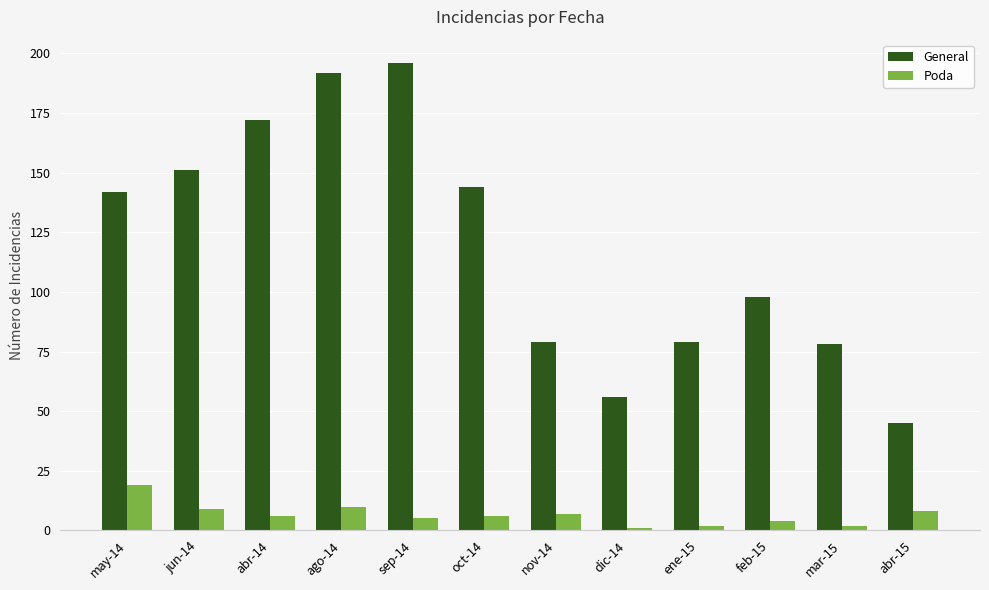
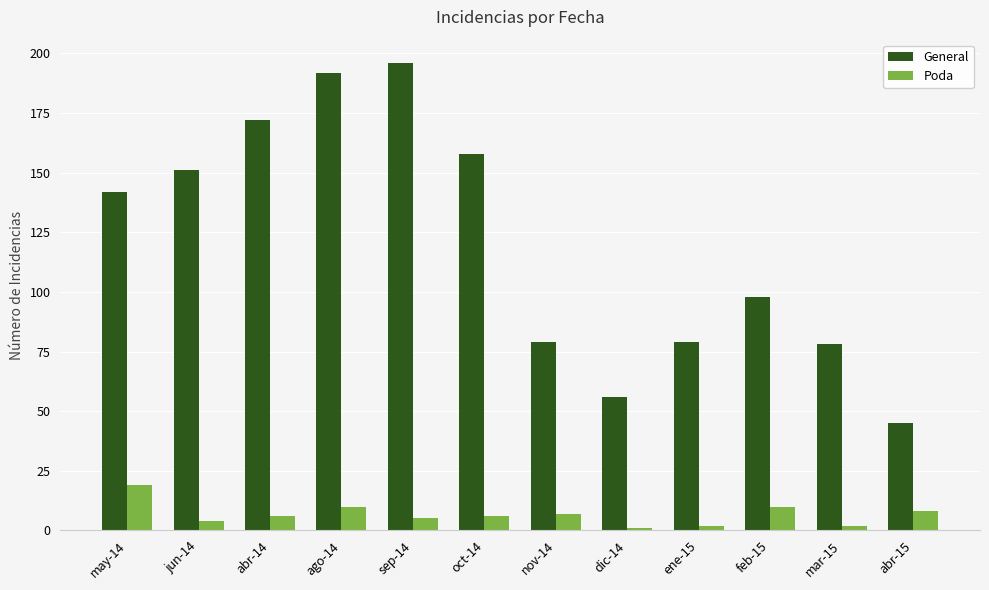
  {
    "General": {
      "may-14": 142,
      "jun-14": 151,
      "abr-14": 172,
      "ago-14": 192,
      "sep-14": 196,
-     "oct-14": 144,
+     "oct-14": 158,
      "nov-14": 79,
      "dic-14": 56,
      "ene-15": 79,
      "feb-15": 98,
      "mar-15": 78,
      "abr-15": 45
    },
    "Poda": {
      "may-14": 19,
-     "jun-14": 9,
+     "jun-14": 4,
      "abr-14": 6,
      "ago-14": 10,
      "sep-14": 5,
      "oct-14": 6,
      "nov-14": 7,
      "ene-15": 2,
-     "feb-15": 4,
+     "feb-15": 10,
      "mar-15": 2,
      "abr-15": 8
    }
  }
